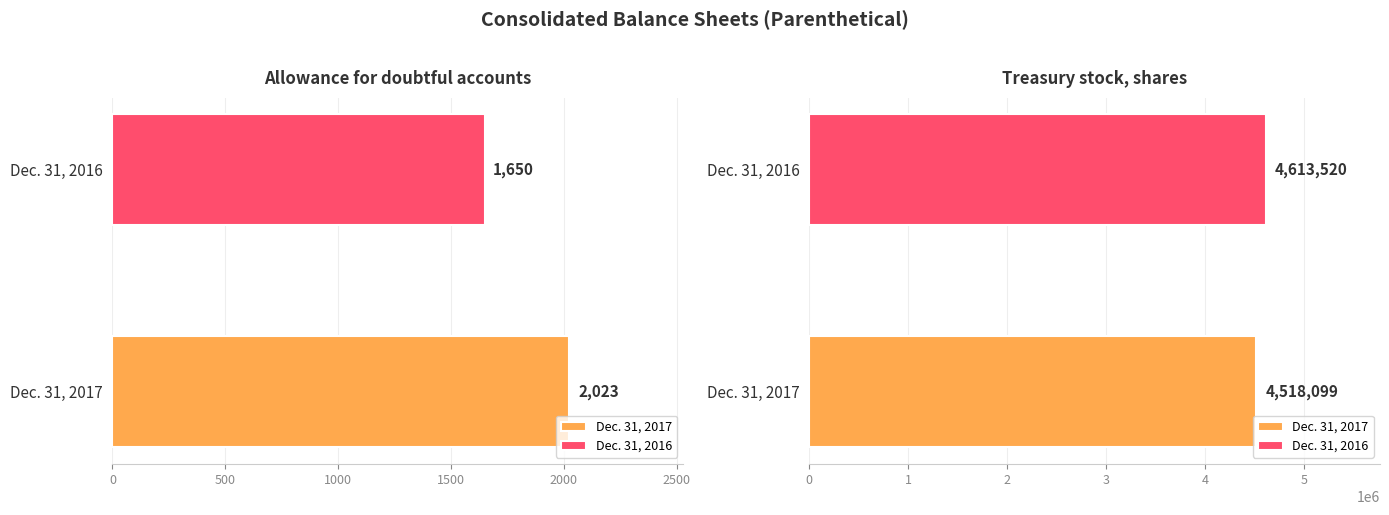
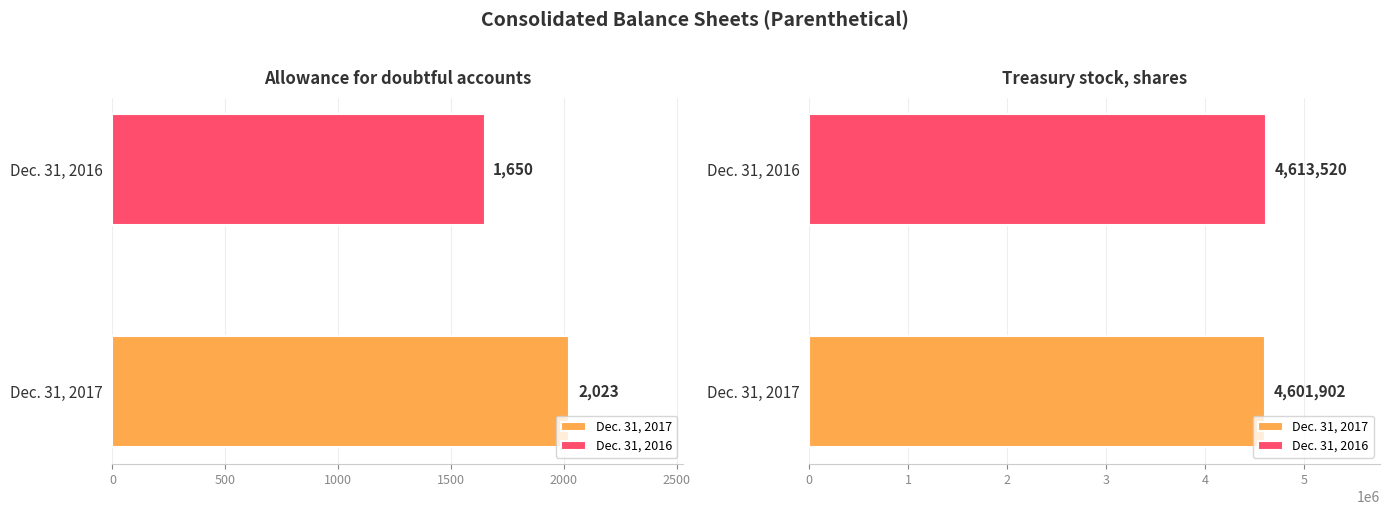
  {
    "Allowance for doubtful accounts": {
      "Dec. 31, 2016": "1,650",
      "Dec. 31, 2017": "2,023"
    },
    "Treasury stock, shares": {
      "Dec. 31, 2016": "4,613,520",
-     "Dec. 31, 2017": "4,518,099"
+     "Dec. 31, 2017": "4,601,902"
    }
  }
